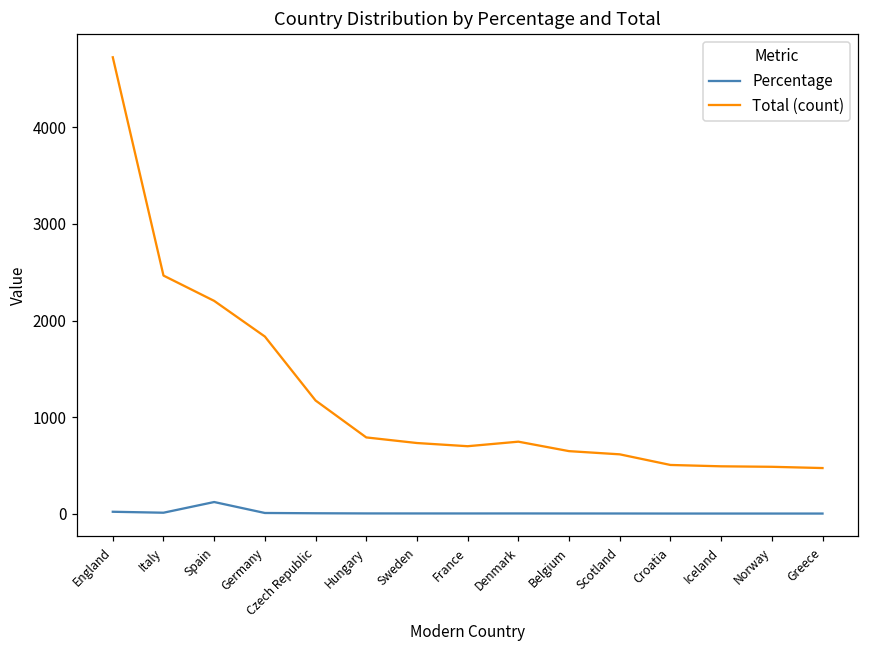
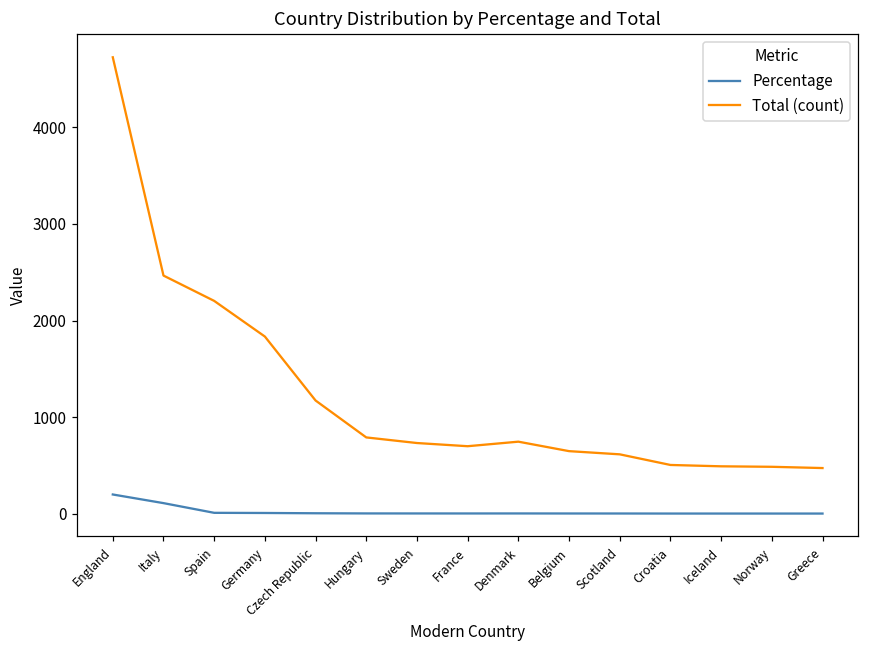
  {
    "Percentage": {
-     "England": 0,
-     "Italy": 0,
-     "Spain": 100,
+     "England": 200,
+     "Italy": 100,
+     "Spain": 0,
      "Germany": 0,
      "Czech Republic": 0,
      "Hungary": 0,
      "Sweden": 0,
      "France": 0,
      "Denmark": 0,
      "Belgium": 0,
      "Scotland": 0,
      "Croatia": 0,
      "Iceland": 0,
      "Norway": 0,
      "Greece": 0
    },
    "Total (count)": {
      "England": 4700,
      "Italy": 2500,
      "Spain": 2200,
      "Germany": 1800,
      "Czech Republic": 1200,
      "Hungary": 800,
      "Sweden": 700,
      "France": 700,
      "Denmark": 700,
      "Belgium": 600,
      "Scotland": 600,
      "Croatia": 500,
      "Iceland": 500,
      "Norway": 500,
      "Greece": 500
    }
  }
